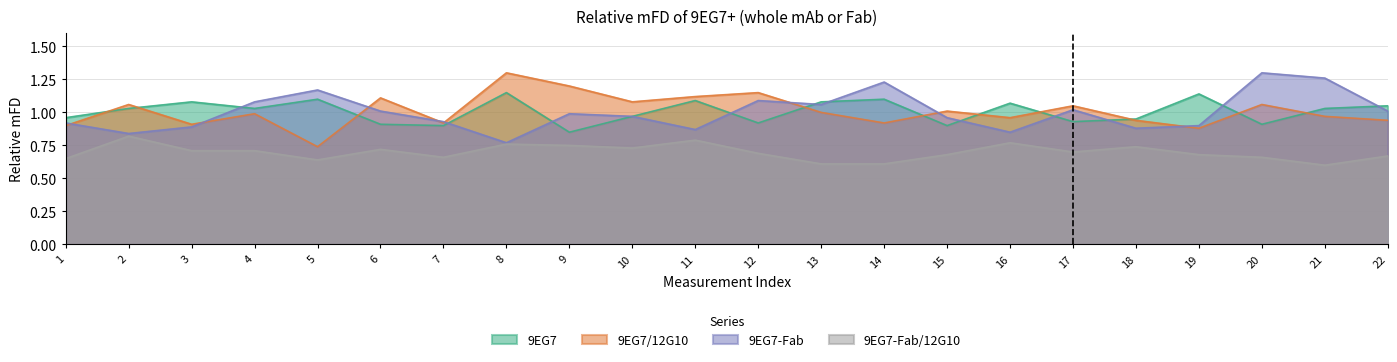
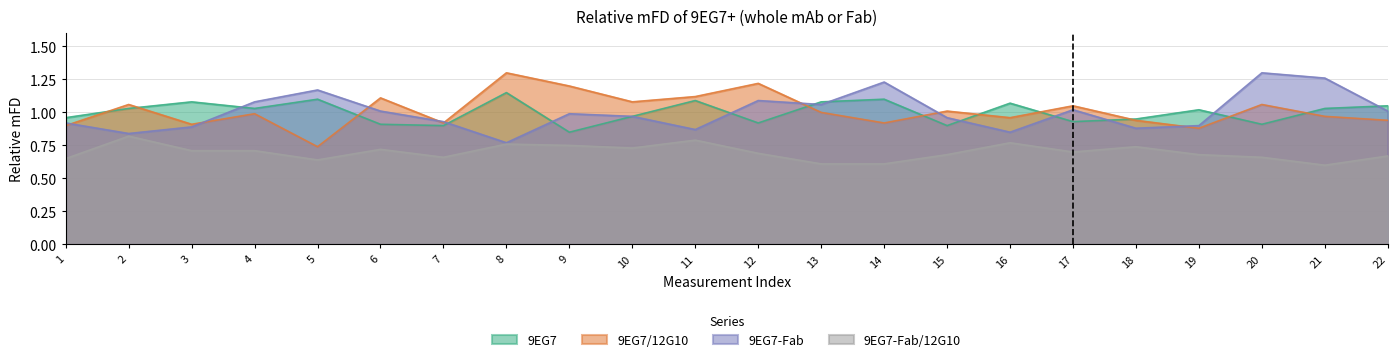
  {
    "9EG7": {
      "1": 0.96,
      "2": 1.03,
      "3": 1.08,
      "4": 1.03,
      "5": 1.10,
      "6": 0.91,
      "7": 0.90,
      "8": 1.15,
      "9": 0.85,
      "11": 1.09,
      "12": 0.92,
      "13": 1.08,
      "14": 1.10,
      "15": 0.90,
      "16": 1.07,
      "17": 0.93,
-     "19": 1.14,
+     "19": 1.02,
      "20": 0.91,
      "21": 1.03,
      "22": 1.05
    },
    "9EG7/12G10": {
      "1": 0.90,
      "2": 1.06,
      "3": 0.91,
      "4": 0.99,
      "5": 0.74,
      "6": 1.11,
      "8": 1.30,
      "9": 1.20,
      "10": 1.08,
      "11": 1.12,
-     "12": 1.15,
+     "12": 1.22,
      "13": 1.00,
      "14": 0.92,
      "15": 1.01,
      "16": 0.96,
      "17": 1.05,
      "19": 0.88,
      "20": 1.06,
      "21": 0.97,
      "22": 0.94
    }
  }
